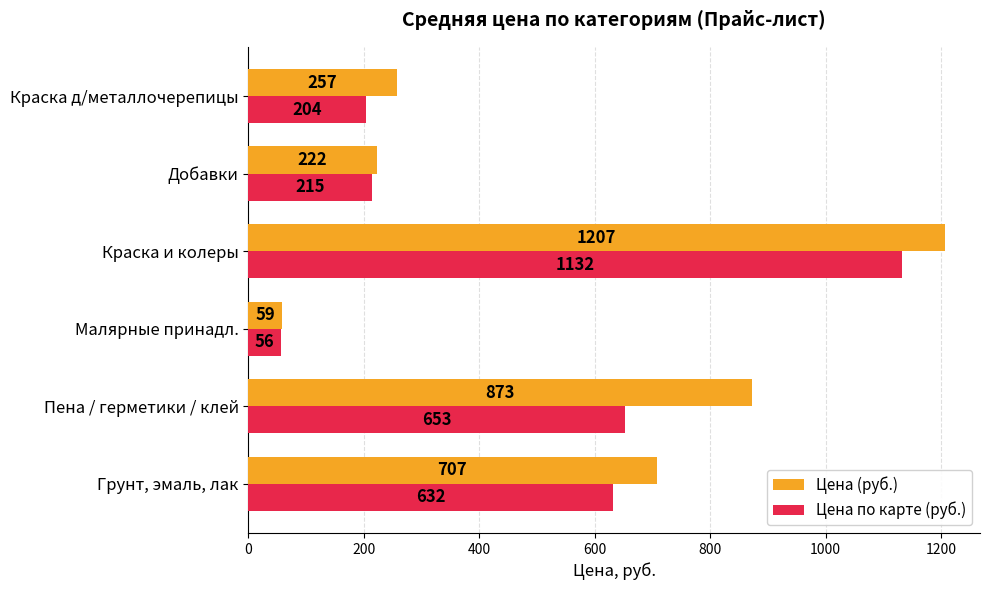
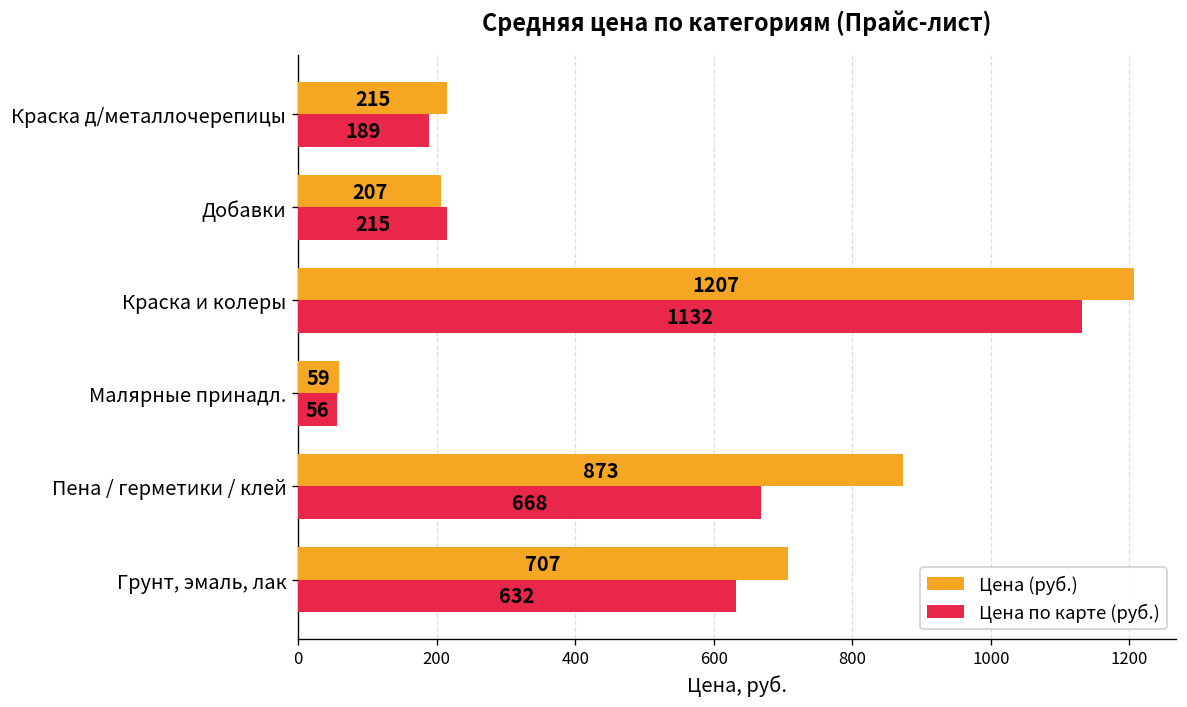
  {
    "Цена (руб.)": {
-     "Краска д/металлочерепицы": 257,
-     "Добавки": 222,
+     "Краска д/металлочерепицы": 215,
+     "Добавки": 207,
      "Краска и колеры": 1207,
      "Малярные принадл.": 59,
      "Пена / герметики / клей": 873,
      "Грунт, эмаль, лак": 707
    },
    "Цена по карте (руб.)": {
-     "Краска д/металлочерепицы": 204,
+     "Краска д/металлочерепицы": 189,
      "Добавки": 215,
      "Краска и колеры": 1132,
      "Малярные принадл.": 56,
-     "Пена / герметики / клей": 653,
+     "Пена / герметики / клей": 668,
      "Грунт, эмаль, лак": 632
    }
  }
